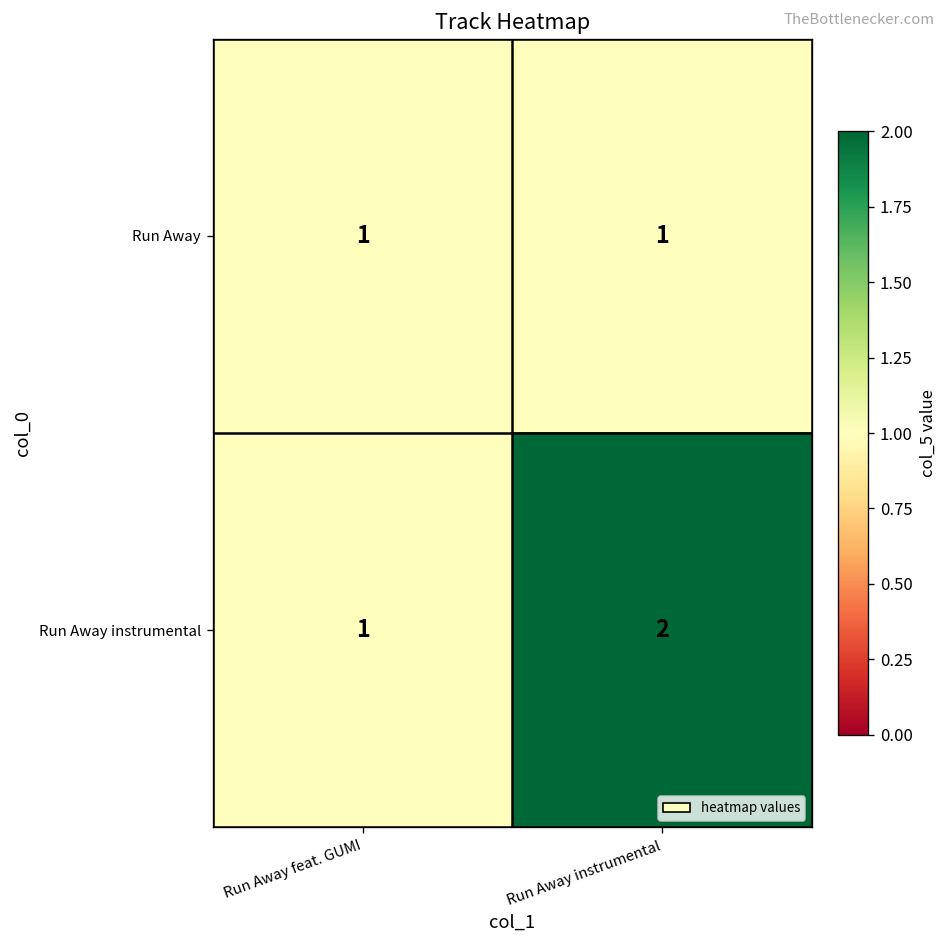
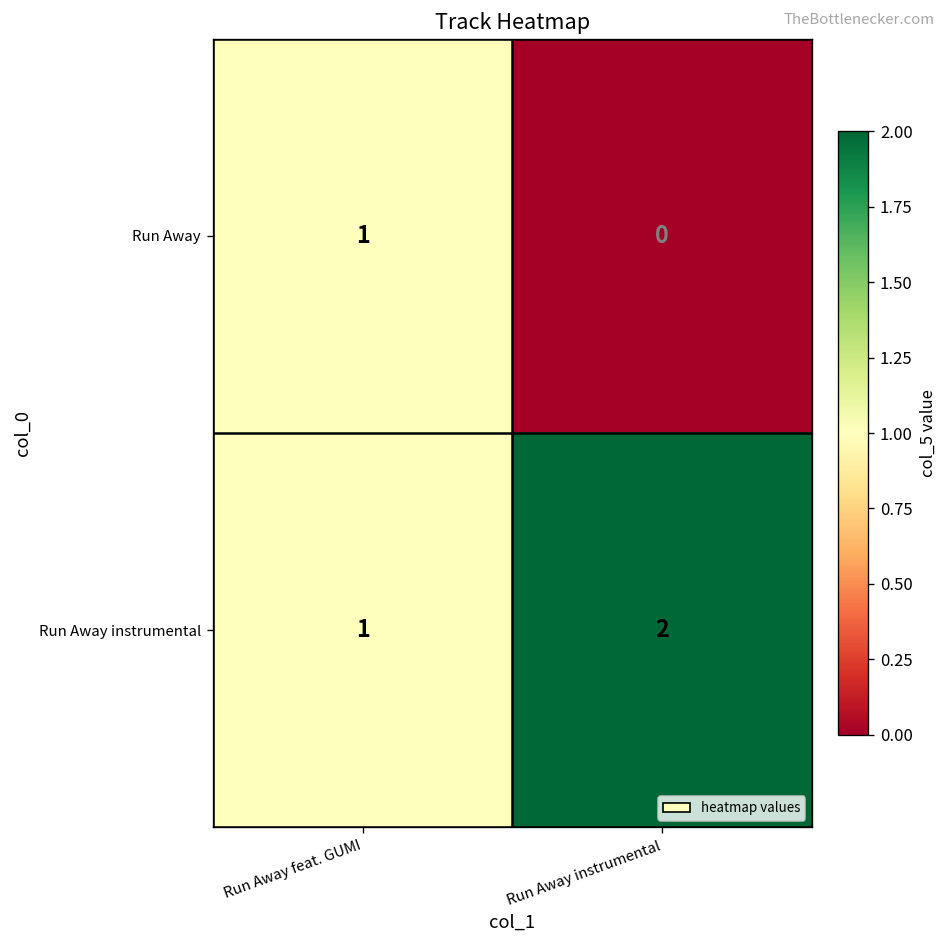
  {
    "Run Away": {
      "Run Away feat. GUMI": 1,
-     "Run Away instrumental": 1
+     "Run Away instrumental": 0
    },
    "Run Away instrumental": {
      "Run Away feat. GUMI": 1,
      "Run Away instrumental": 2
    }
  }
